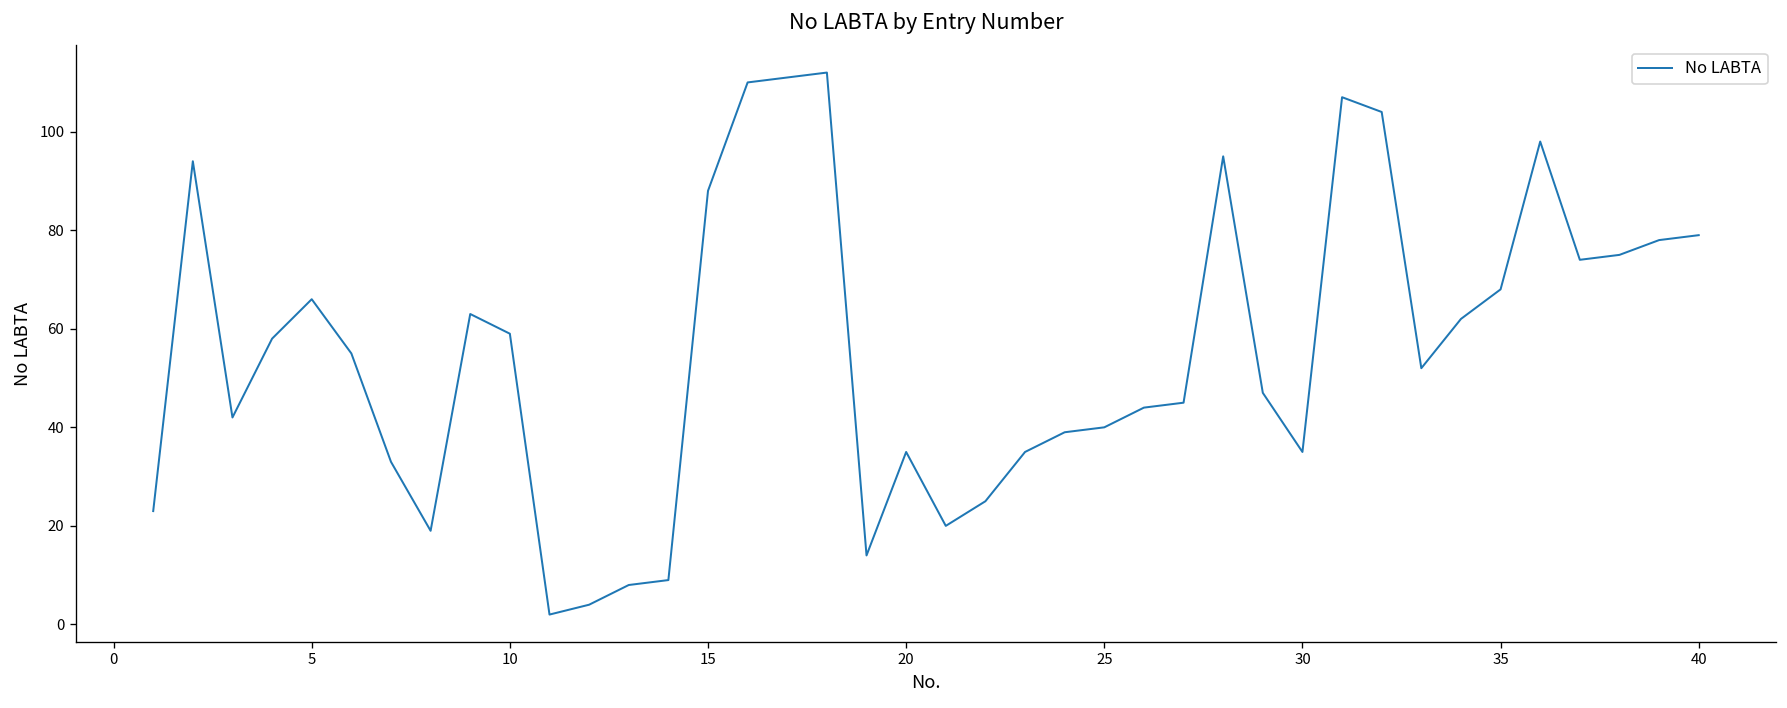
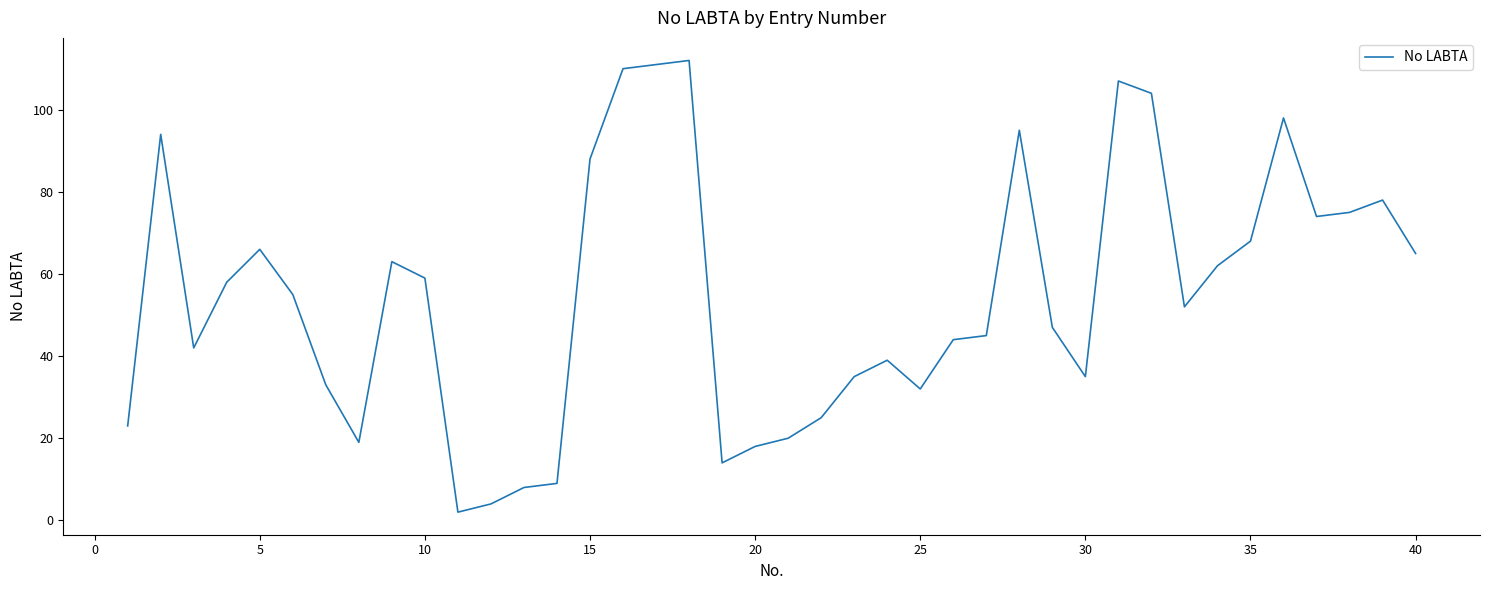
  {
    "5": 66,
    "10": 59,
    "15": 88,
-   "20": 35,
-   "25": 40,
+   "20": 18,
+   "25": 32,
    "30": 35,
    "35": 68,
-   "40": 79
+   "40": 65
  }
